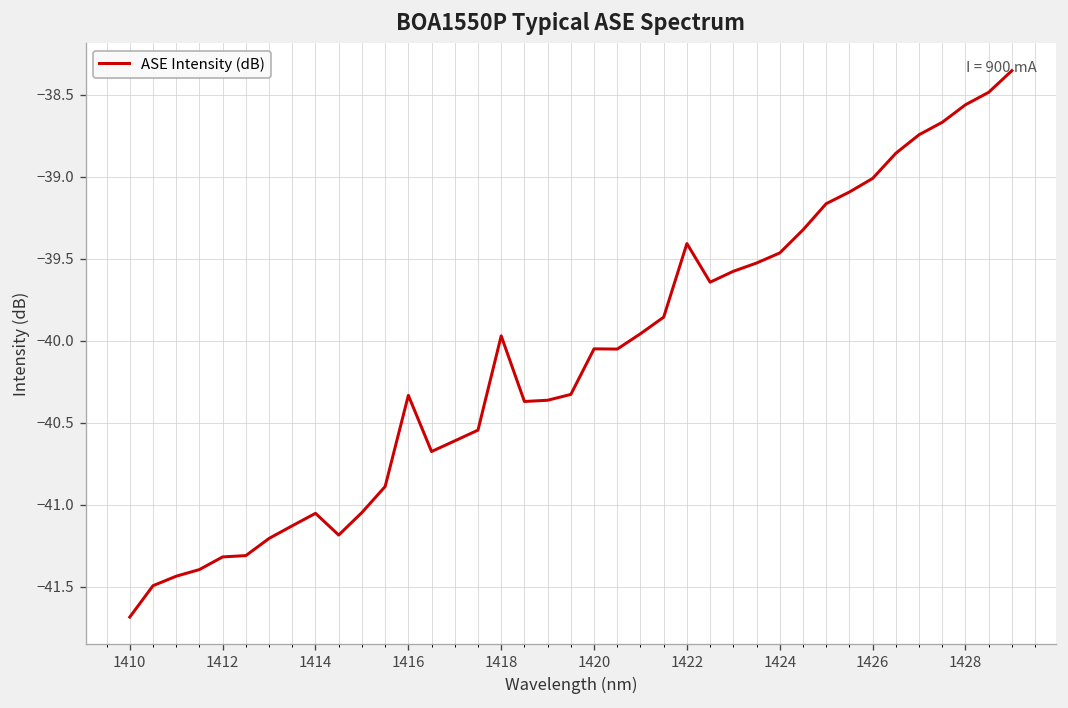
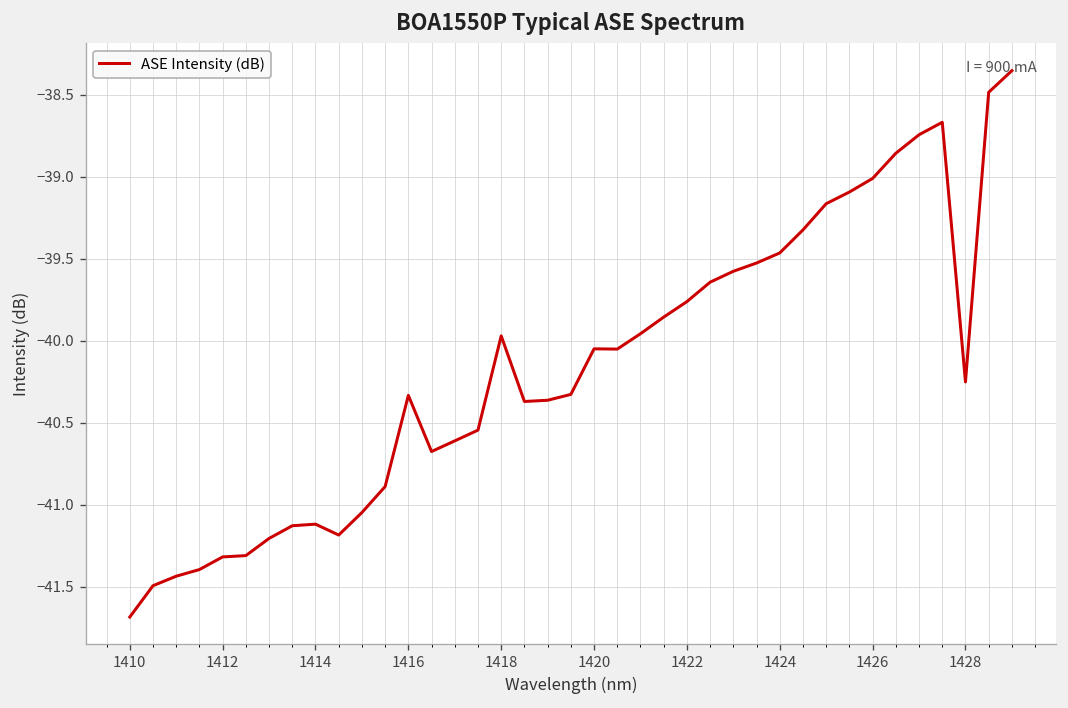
  {
    "1410": -41.69,
    "1412": -41.32,
-   "1414": -41.05,
+   "1414": -41.12,
    "1416": -40.33,
    "1418": -39.97,
    "1420": -40.05,
-   "1422": -39.41,
+   "1422": -39.76,
    "1424": -39.47,
    "1426": -39.01,
-   "1428": -38.56
+   "1428": -40.25
  }
